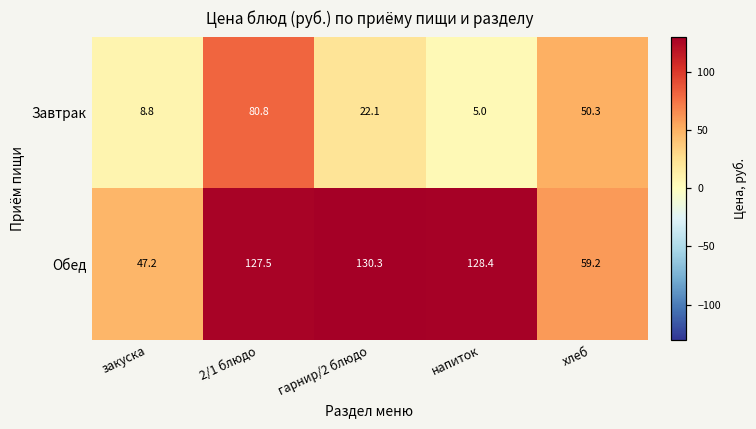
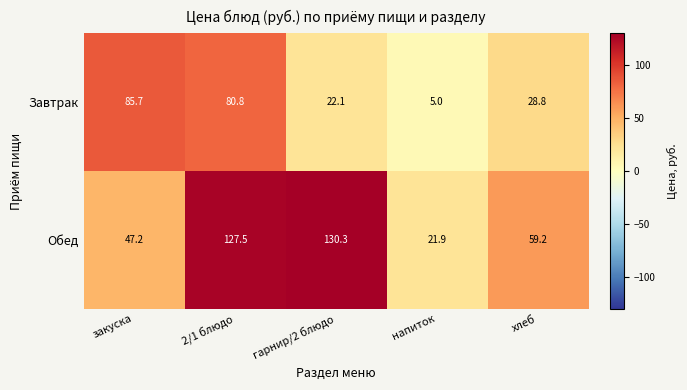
  {
    "Завтрак": {
-     "закуска": 8.8,
+     "закуска": 85.7,
      "2/1 блюдо": 80.8,
      "гарнир/2 блюдо": 22.1,
      "напиток": 5.0,
-     "хлеб": 50.3
+     "хлеб": 28.8
    },
    "Обед": {
      "закуска": 47.2,
      "2/1 блюдо": 127.5,
      "гарнир/2 блюдо": 130.3,
-     "напиток": 128.4,
+     "напиток": 21.9,
      "хлеб": 59.2
    }
  }
